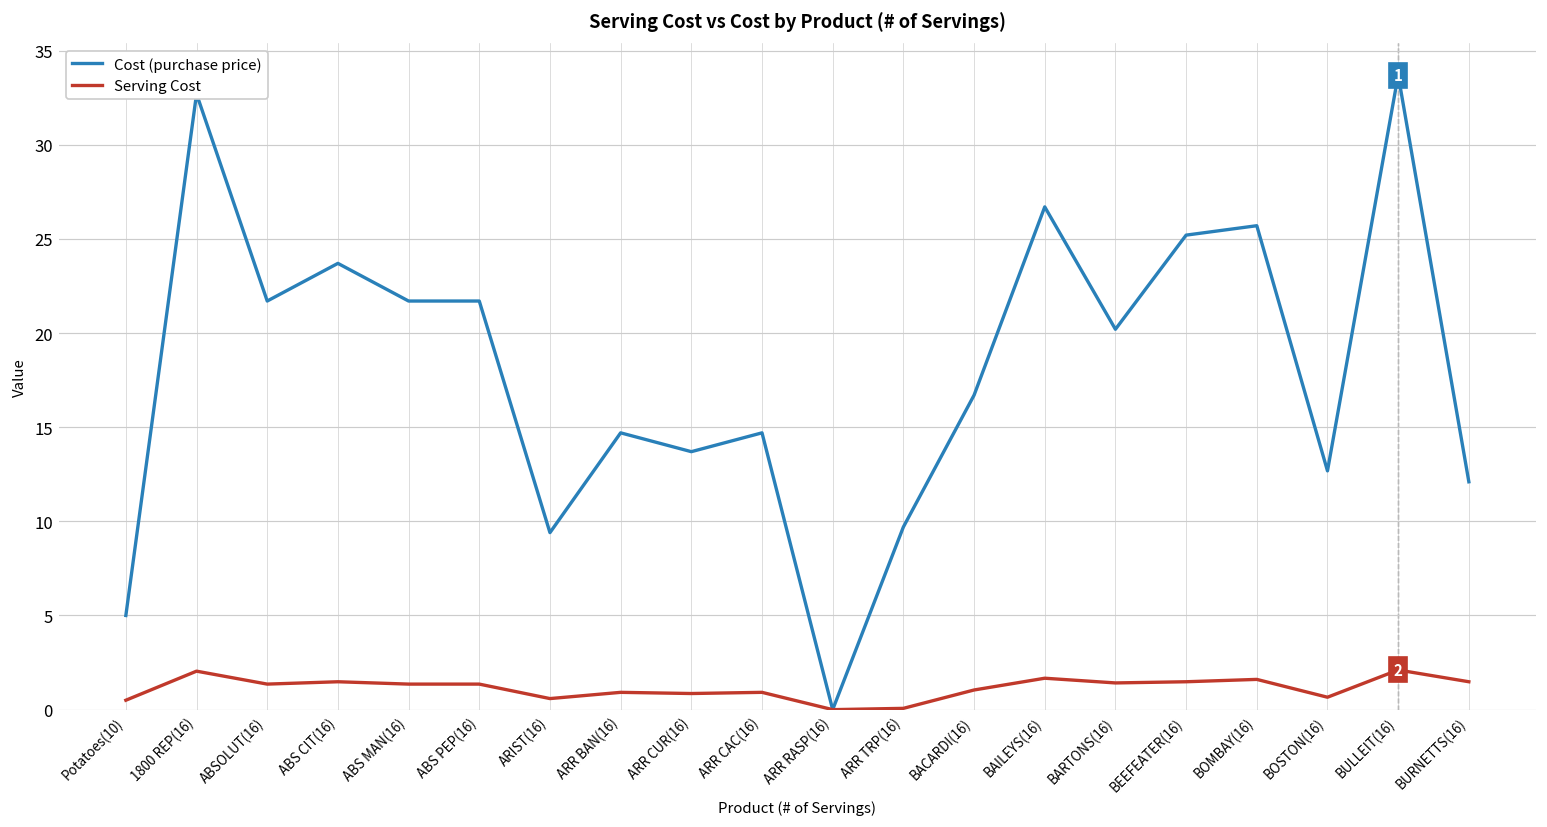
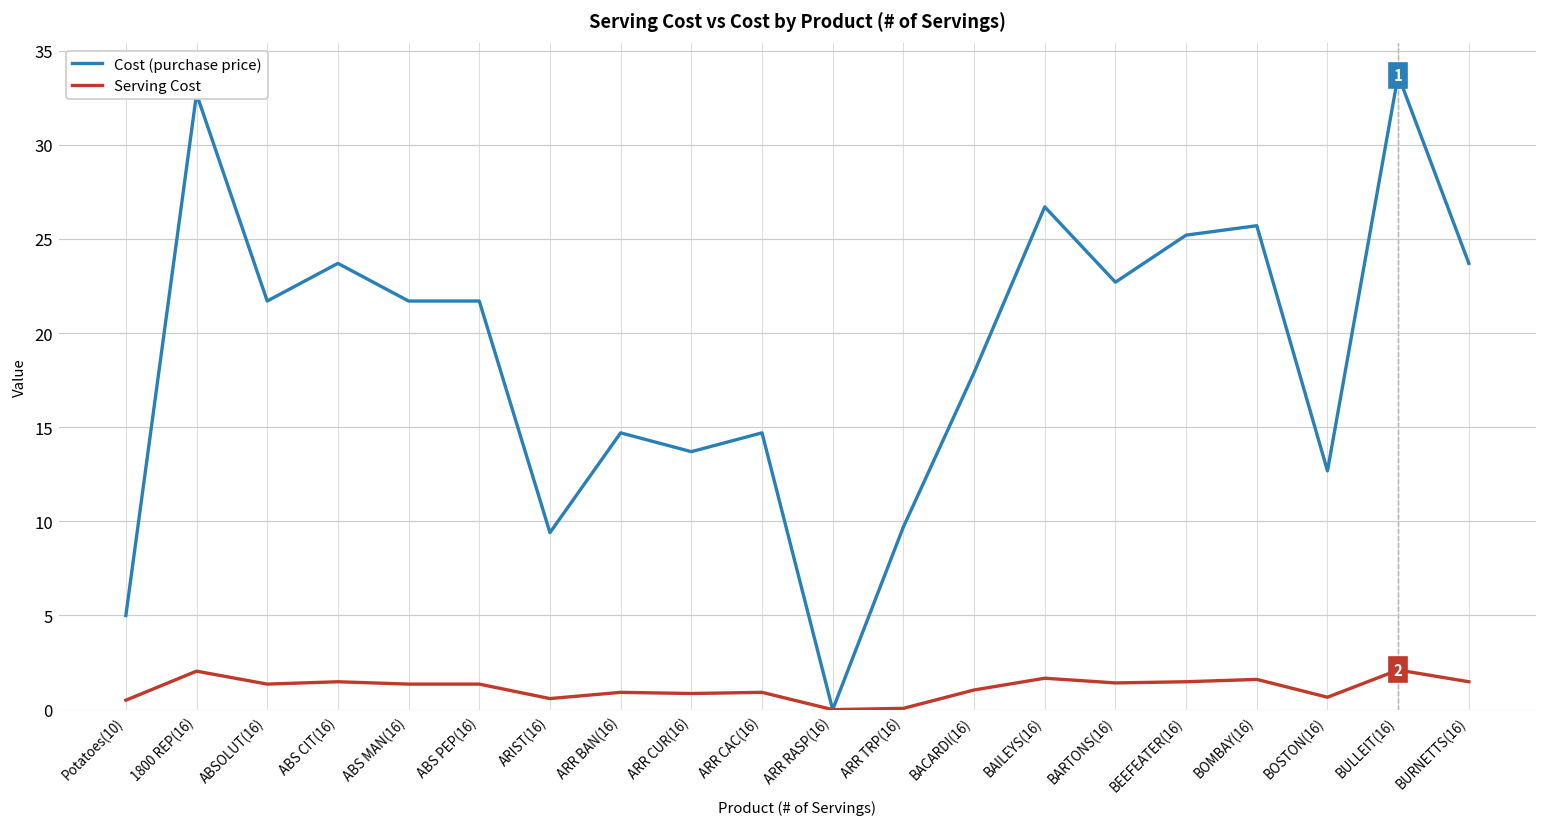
  {
    "Cost (purchase price)": {
      "Potatoes(10)": 5.0,
      "ABSOLUT(16)": 21.7,
      "ABS CIT(16)": 23.7,
      "ABS MAN(16)": 21.7,
      "ABS PEP(16)": 21.7,
      "ARIST(16)": 9.4,
      "ARR BAN(16)": 14.7,
      "ARR CUR(16)": 13.7,
      "ARR CAC(16)": 14.7,
      "ARR TRP(16)": 9.7,
-     "BACARDI(16)": 16.7,
+     "BACARDI(16)": 17.9,
      "BAILEYS(16)": 26.7,
-     "BARTONS(16)": 20.2,
+     "BARTONS(16)": 22.7,
      "BEEFEATER(16)": 25.2,
      "BOMBAY(16)": 25.7,
      "BOSTON(16)": 12.7,
-     "BURNETTS(16)": 12.1
+     "BURNETTS(16)": 23.7
    },
    "Serving Cost": {
      "Potatoes(10)": 0.5,
      "1800 REP(16)": 2.0,
      "ABSOLUT(16)": 1.4,
      "ABS CIT(16)": 1.5,
      "ABS MAN(16)": 1.4,
      "ABS PEP(16)": 1.4,
      "ARIST(16)": 0.6,
      "ARR BAN(16)": 0.9,
      "ARR CUR(16)": 0.9,
      "ARR CAC(16)": 0.9,
      "ARR TRP(16)": 0.1,
      "BACARDI(16)": 1.0,
      "BAILEYS(16)": 1.7,
      "BARTONS(16)": 1.4,
      "BEEFEATER(16)": 1.5,
      "BOMBAY(16)": 1.6,
      "BOSTON(16)": 0.7,
      "BURNETTS(16)": 1.5
    }
  }
